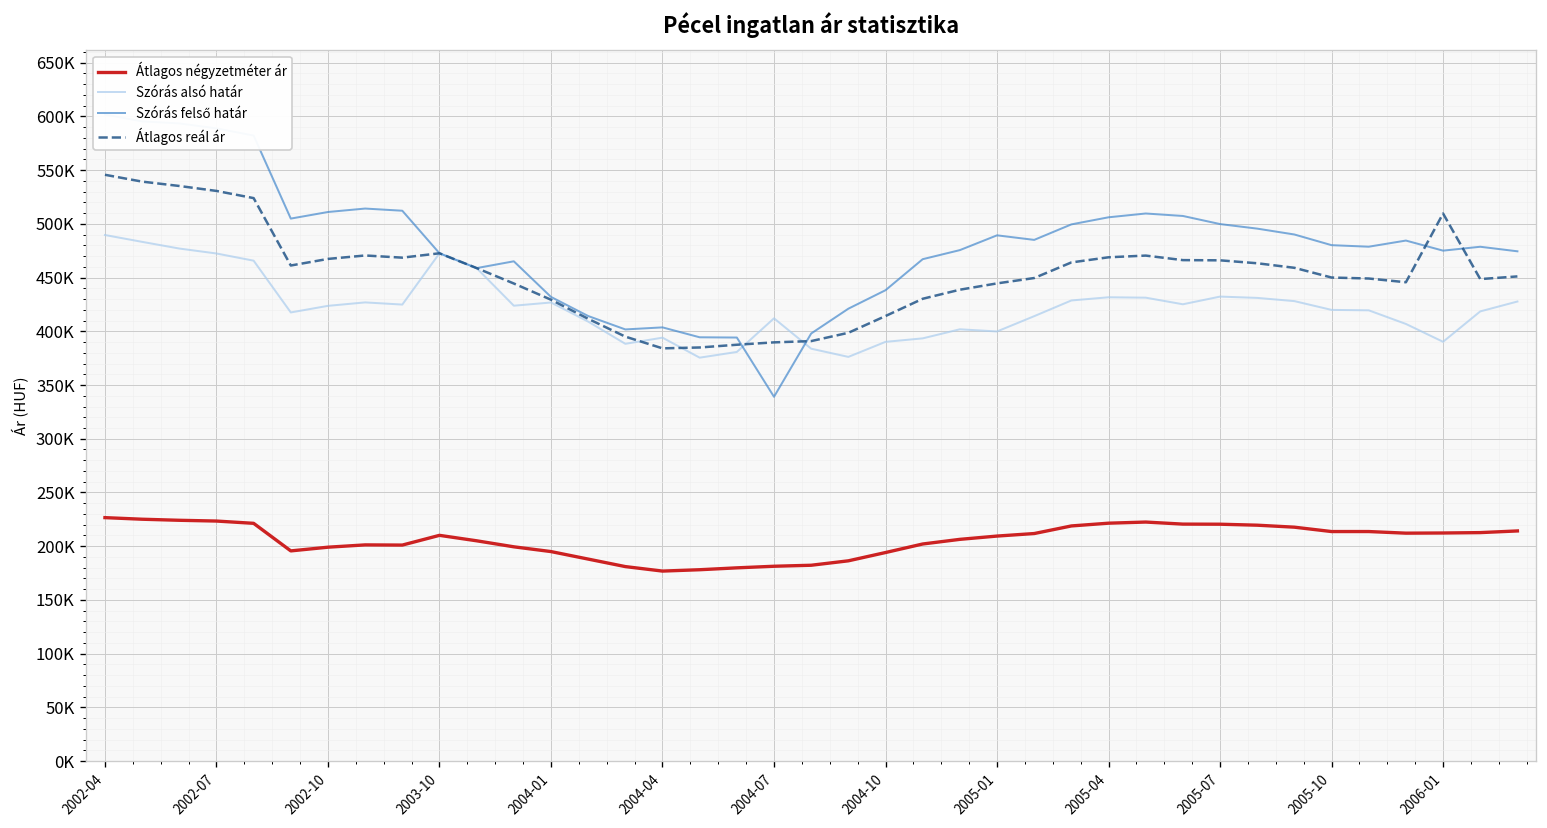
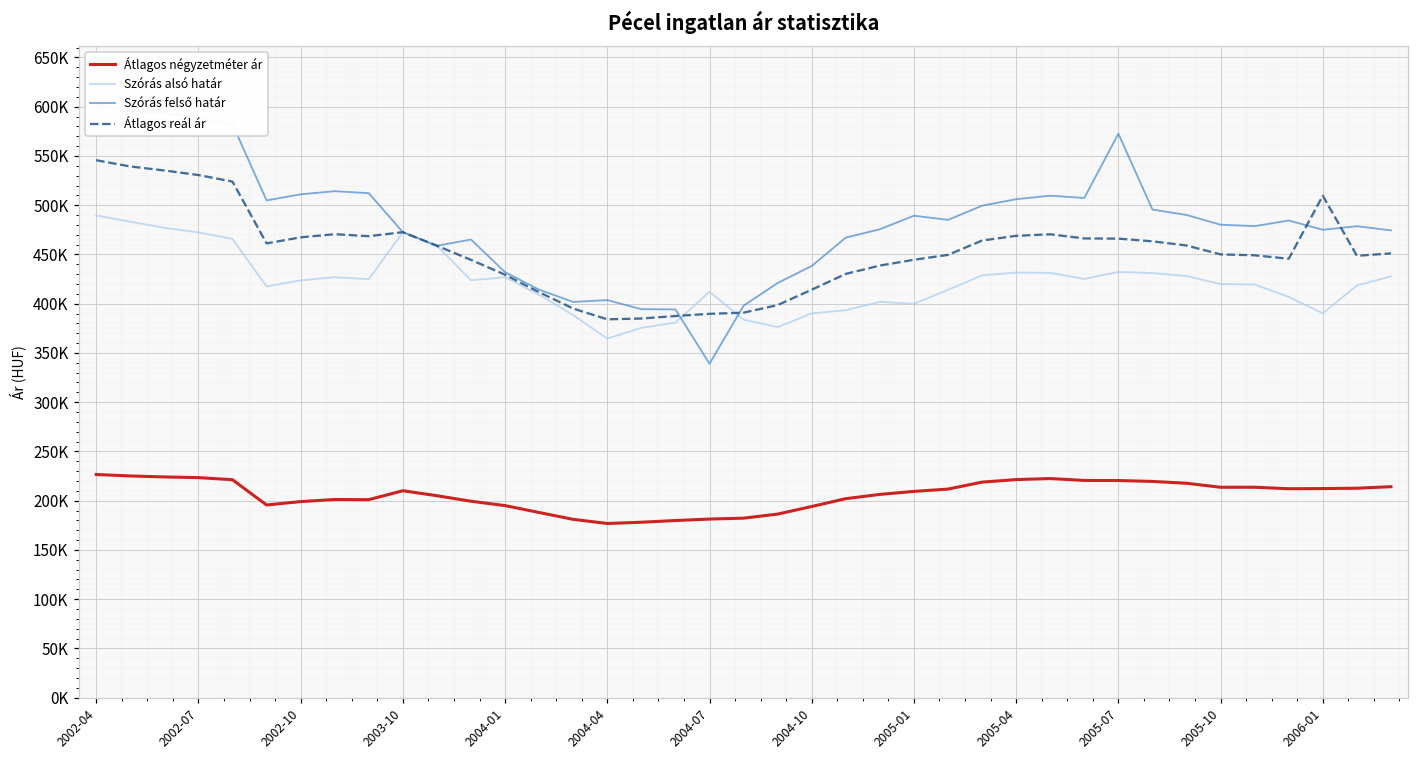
  {
    "Átlagos négyzetméter ár": {
      "2002-04": 230000,
      "2002-07": 220000,
      "2002-10": 200000,
      "2003-10": 210000,
      "2004-01": 190000,
      "2004-04": 180000,
      "2004-07": 180000,
      "2004-10": 190000,
      "2005-01": 210000,
      "2005-04": 220000,
      "2005-07": 220000,
      "2005-10": 210000,
      "2006-01": 210000
    },
    "Szórás alsó határ": {
      "2002-04": 490000,
      "2002-07": 470000,
      "2002-10": 420000,
-     "2004-04": 390000,
+     "2004-04": 360000,
      "2004-07": 410000,
      "2004-10": 390000,
      "2005-01": 400000,
      "2005-04": 430000,
      "2005-07": 430000,
      "2005-10": 420000,
      "2006-01": 390000
    },
    "Szórás felső határ": {
      "2002-10": 510000,
      "2004-04": 400000,
      "2004-07": 340000,
      "2004-10": 440000,
      "2005-01": 490000,
      "2005-04": 510000,
-     "2005-07": 500000,
+     "2005-07": 570000,
      "2005-10": 480000,
      "2006-01": 480000
    },
    "Átlagos reál ár": {
      "2002-04": 550000,
      "2002-07": 530000,
      "2002-10": 470000,
      "2004-04": 380000,
      "2004-07": 390000,
      "2004-10": 410000,
      "2005-01": 440000,
      "2005-04": 470000,
      "2005-07": 470000,
      "2005-10": 450000,
      "2006-01": 510000
    }
  }
